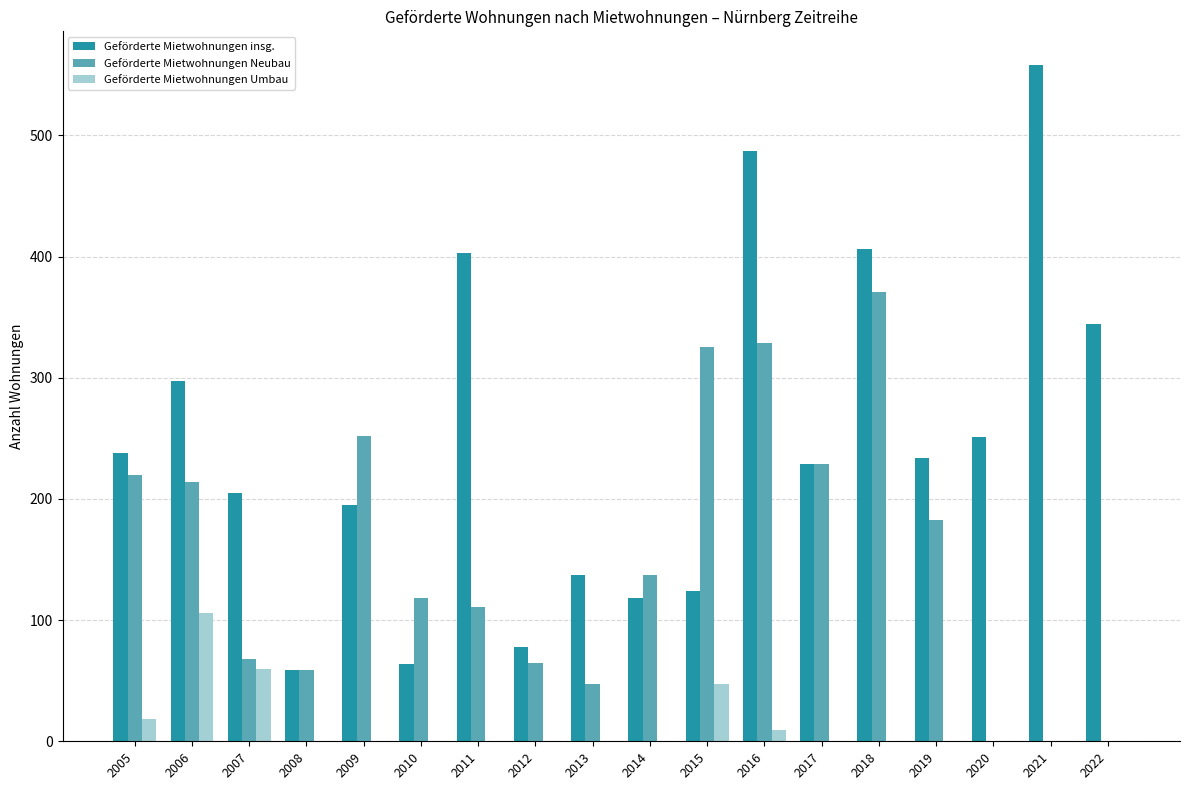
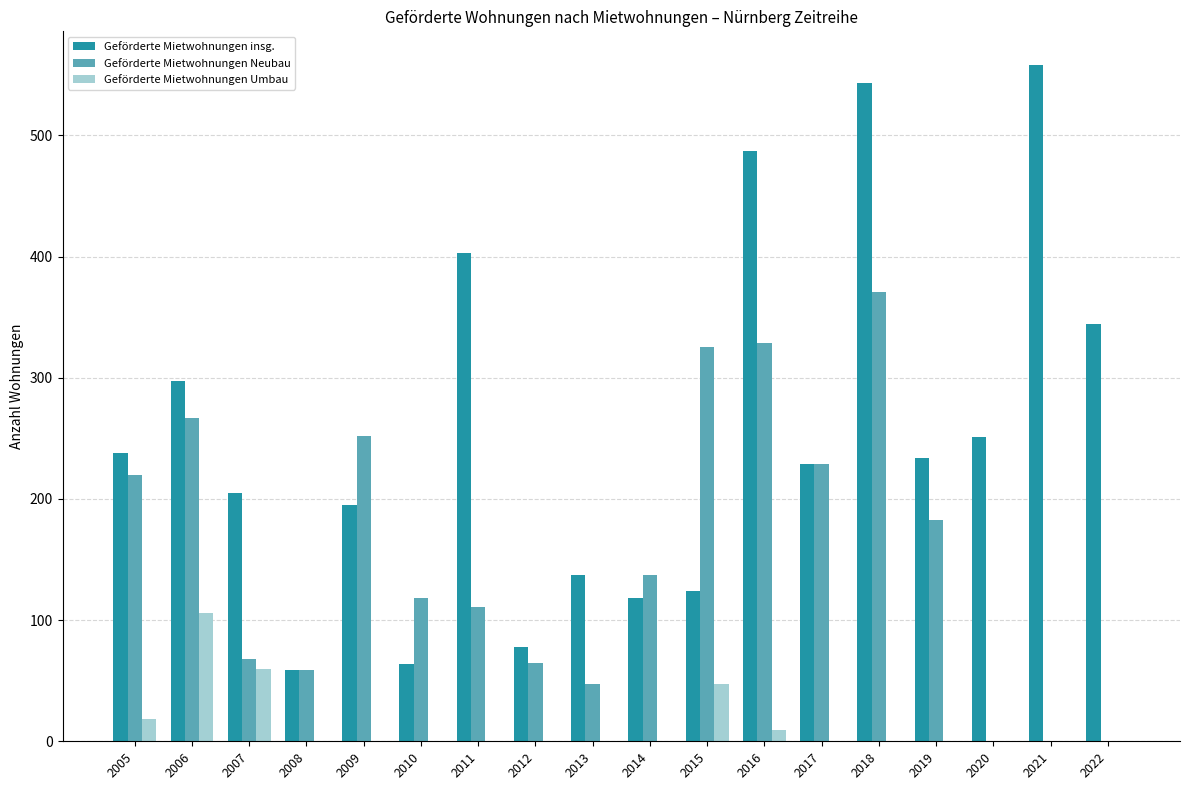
  {
    "Geförderte Mietwohnungen insg.": {
      "2005": 238,
      "2006": 297,
      "2007": 205,
      "2008": 59,
      "2009": 195,
      "2010": 64,
      "2011": 403,
      "2012": 78,
      "2013": 137,
      "2014": 118,
      "2015": 124,
      "2016": 487,
      "2017": 229,
-     "2018": 406,
+     "2018": 543,
      "2019": 234,
      "2020": 251,
      "2021": 558,
      "2022": 344
    },
    "Geförderte Mietwohnungen Neubau": {
      "2005": 220,
-     "2006": 214,
+     "2006": 267,
      "2007": 68,
      "2008": 59,
      "2009": 252,
      "2010": 118,
      "2011": 111,
      "2012": 65,
      "2013": 47,
      "2014": 137,
      "2015": 325,
      "2016": 329,
      "2017": 229,
      "2018": 371,
      "2019": 183,
      "2020": 0,
      "2021": 0,
      "2022": 0
    },
    "Geförderte Mietwohnungen Umbau": {
      "2005": 18,
      "2006": 106,
      "2007": 60,
      "2008": 0,
      "2009": 0,
      "2010": 0,
      "2011": 0,
      "2012": 0,
      "2013": 0,
      "2014": 0,
      "2015": 47,
      "2016": 9,
      "2017": 0,
      "2018": 0,
      "2019": 0,
      "2020": 0,
      "2021": 0,
      "2022": 0
    }
  }
